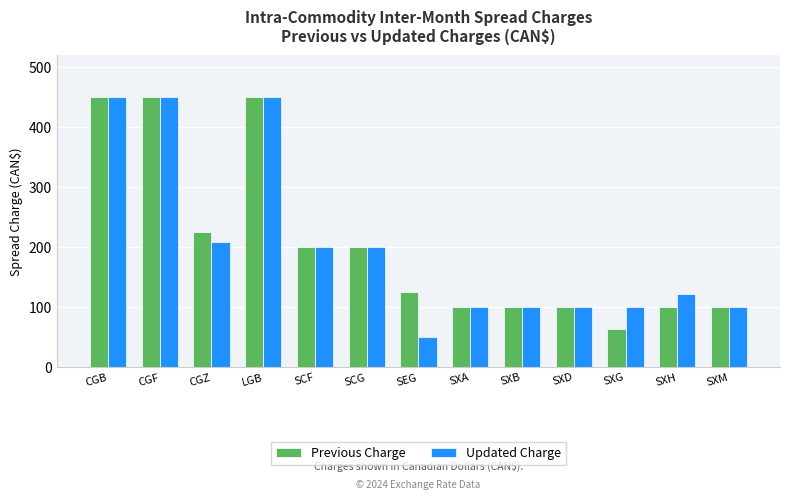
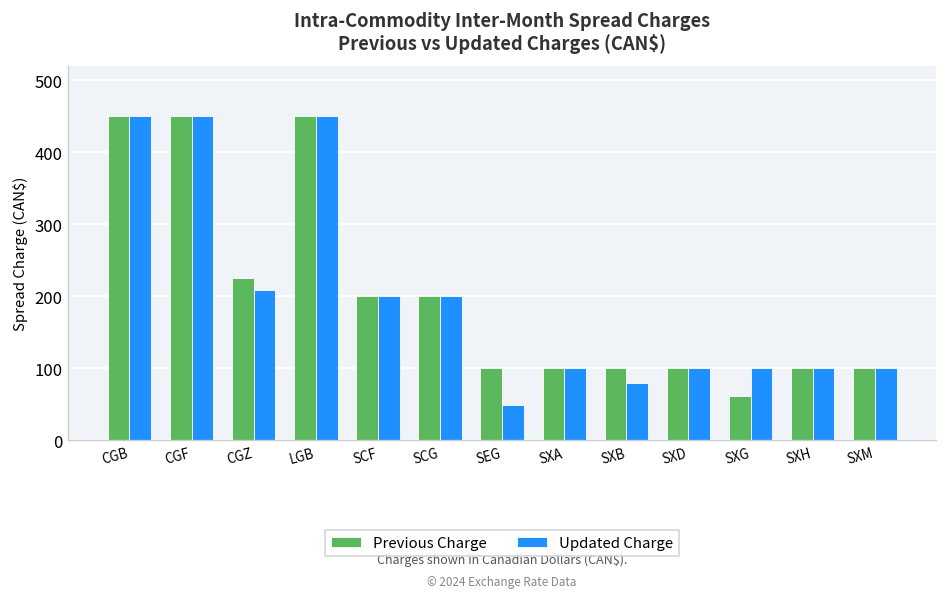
  {
    "Previous Charge": {
      "CGB": 450,
      "CGF": 450,
      "CGZ": 230,
      "LGB": 450,
      "SCF": 200,
      "SCG": 200,
-     "SEG": 130,
+     "SEG": 100,
      "SXA": 100,
      "SXB": 100,
      "SXD": 100,
      "SXG": 60,
      "SXH": 100,
      "SXM": 100
    },
    "Updated Charge": {
      "CGB": 450,
      "CGF": 450,
      "CGZ": 210,
      "LGB": 450,
      "SCF": 200,
      "SCG": 200,
      "SEG": 50,
      "SXA": 100,
-     "SXB": 100,
+     "SXB": 80,
      "SXD": 100,
      "SXG": 100,
-     "SXH": 120,
+     "SXH": 100,
      "SXM": 100
    }
  }
